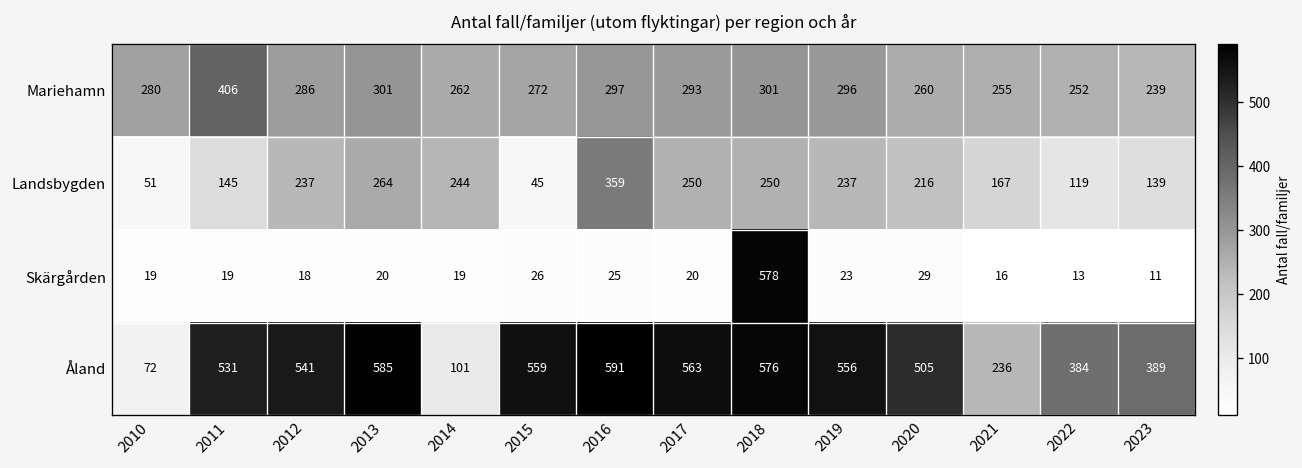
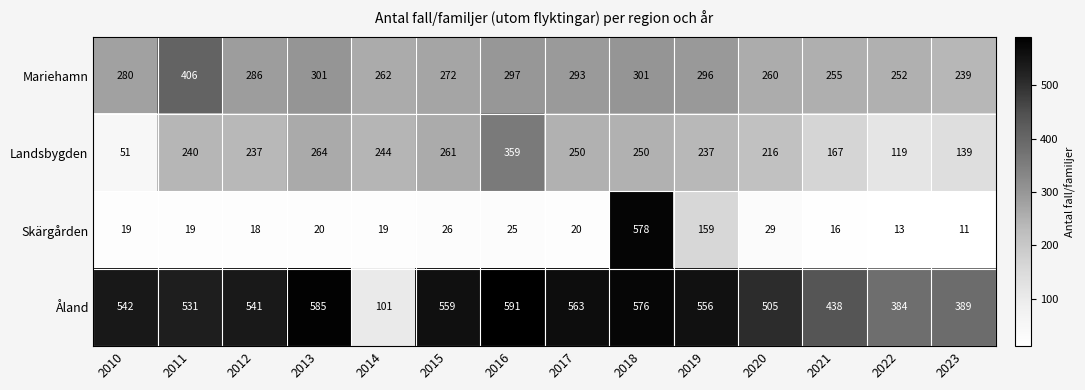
  {
    "Mariehamn": {
      "2010": 280,
      "2011": 406,
      "2012": 286,
      "2013": 301,
      "2014": 262,
      "2015": 272,
      "2016": 297,
      "2017": 293,
      "2018": 301,
      "2019": 296,
      "2020": 260,
      "2021": 255,
      "2022": 252,
      "2023": 239
    },
    "Landsbygden": {
      "2010": 51,
-     "2011": 145,
+     "2011": 240,
      "2012": 237,
      "2013": 264,
      "2014": 244,
-     "2015": 45,
+     "2015": 261,
      "2016": 359,
      "2017": 250,
      "2018": 250,
      "2019": 237,
      "2020": 216,
      "2021": 167,
      "2022": 119,
      "2023": 139
    },
    "Skärgården": {
      "2010": 19,
      "2011": 19,
      "2012": 18,
      "2013": 20,
      "2014": 19,
      "2015": 26,
      "2016": 25,
      "2017": 20,
      "2018": 578,
-     "2019": 23,
+     "2019": 159,
      "2020": 29,
      "2021": 16,
      "2022": 13,
      "2023": 11
    },
    "Åland": {
-     "2010": 72,
+     "2010": 542,
      "2011": 531,
      "2012": 541,
      "2013": 585,
      "2014": 101,
      "2015": 559,
      "2016": 591,
      "2017": 563,
      "2018": 576,
      "2019": 556,
      "2020": 505,
-     "2021": 236,
+     "2021": 438,
      "2022": 384,
      "2023": 389
    }
  }
